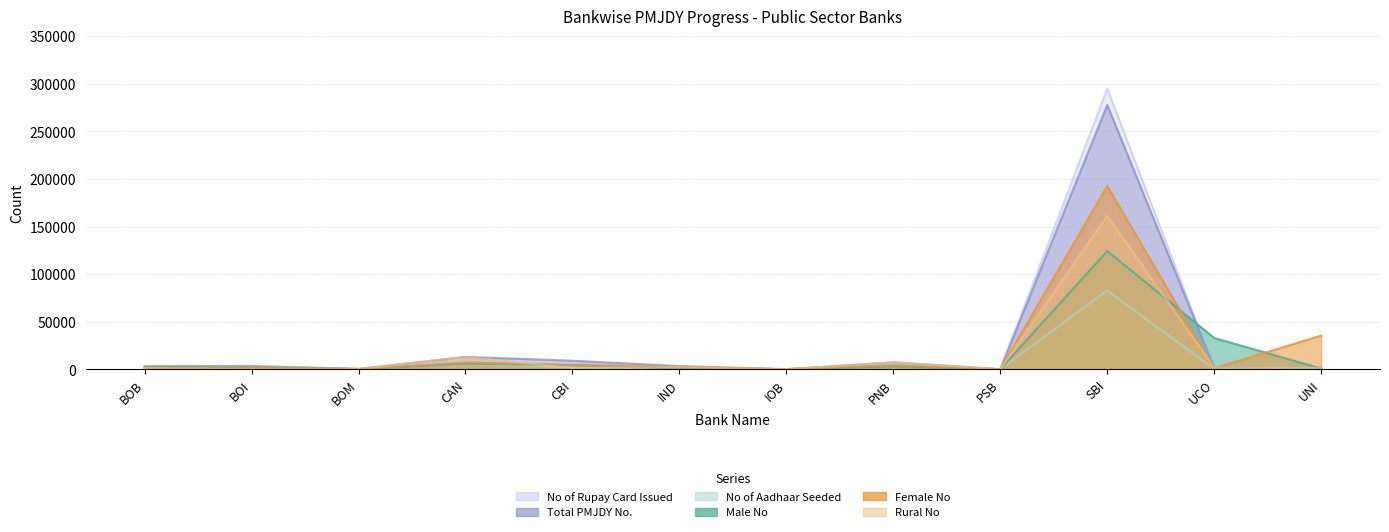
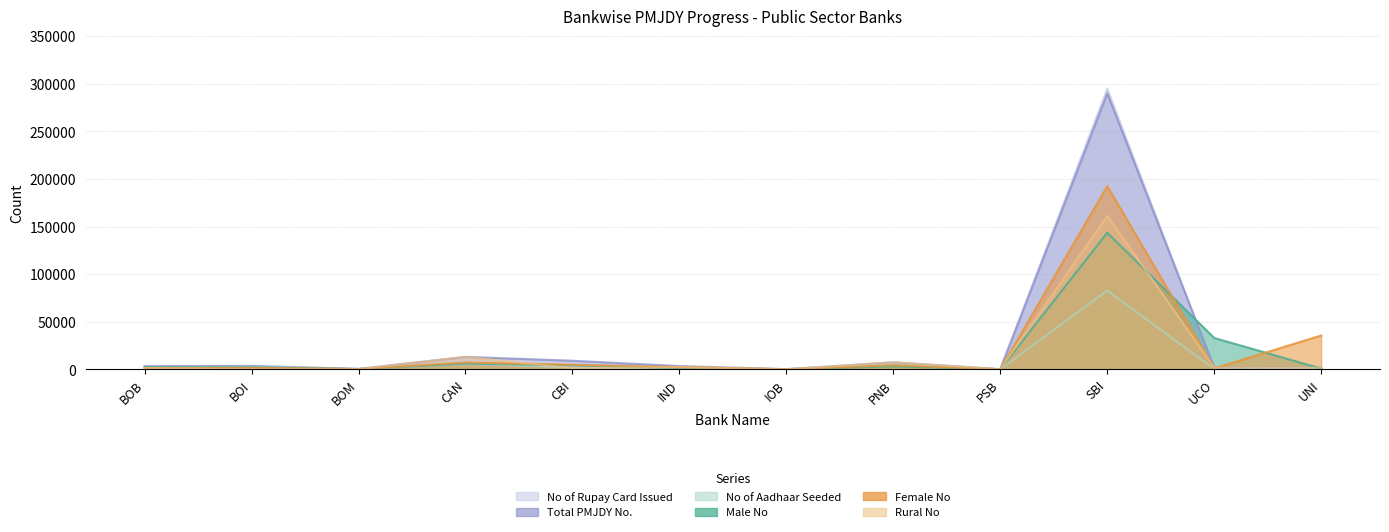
  {
    "Total PMJDY No.": {
      "CBI": 10000,
-     "SBI": 280000
+     "SBI": 290000
    },
    "Male No": {
-     "SBI": 120000,
+     "SBI": 140000,
      "UCO": 30000
    },
    "Female No": {
      "SBI": 190000,
      "UNI": 40000
    }
  }
